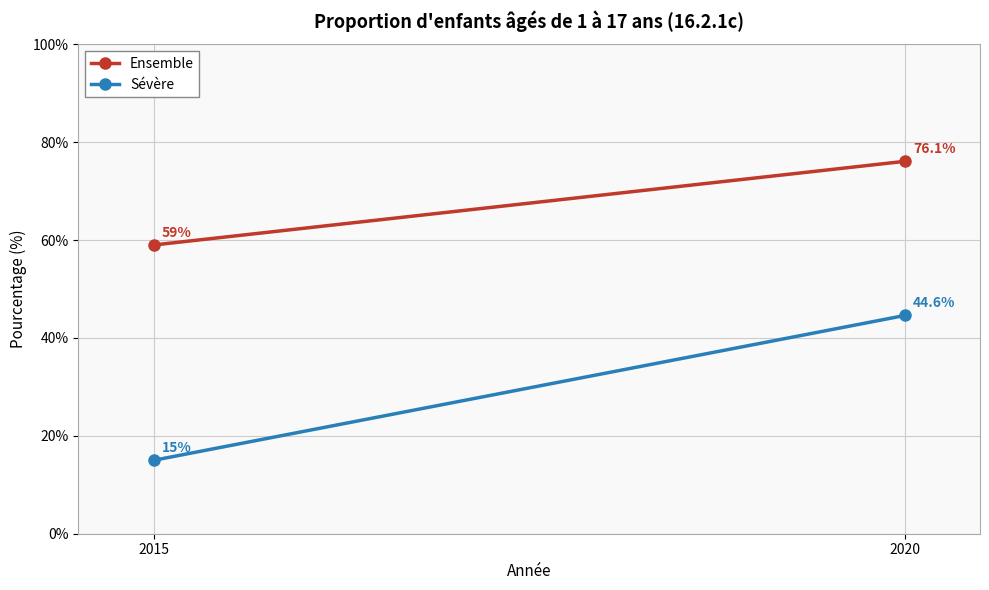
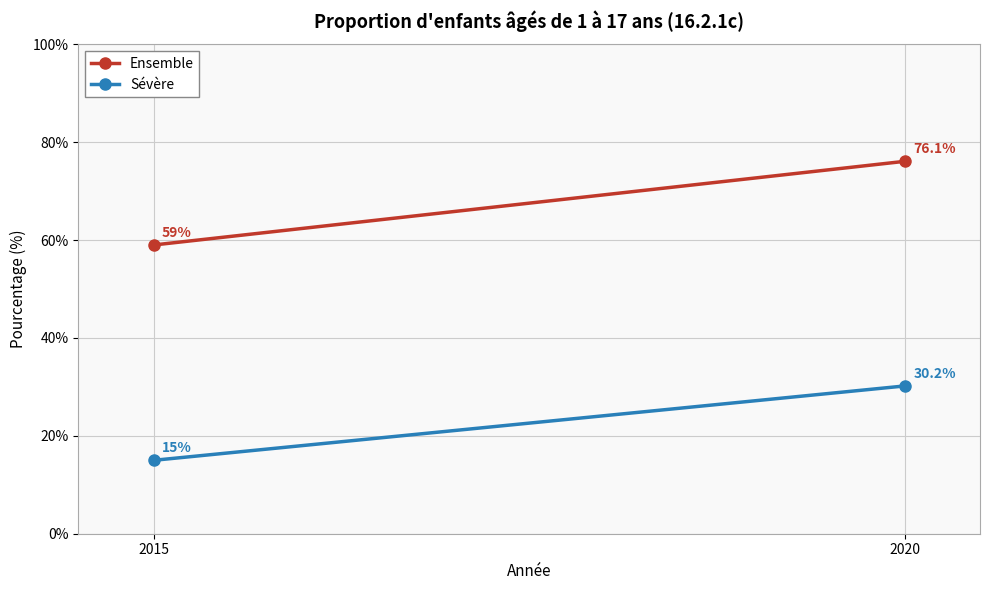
  {
    "Ensemble": {
      "2015": "59%",
      "2020": "76.1%"
    },
    "Sévère": {
      "2015": "15%",
-     "2020": "44.6%"
+     "2020": "30.2%"
    }
  }
